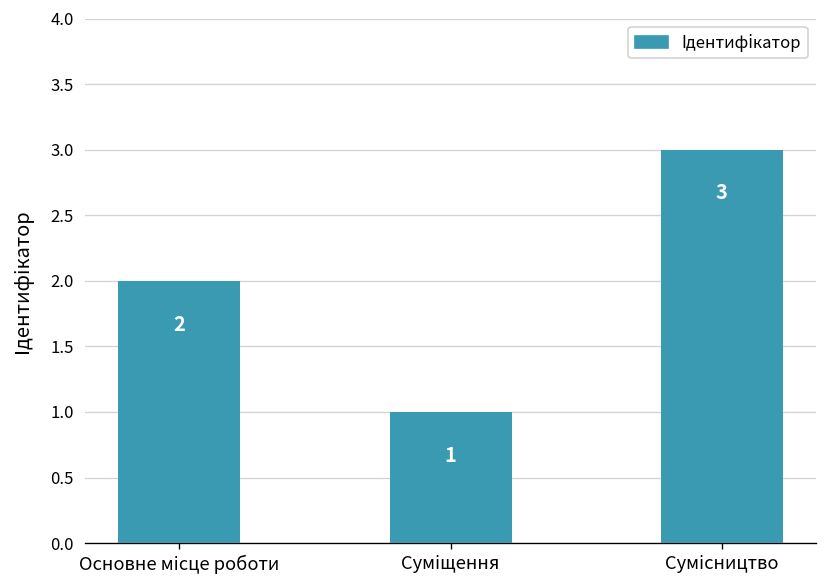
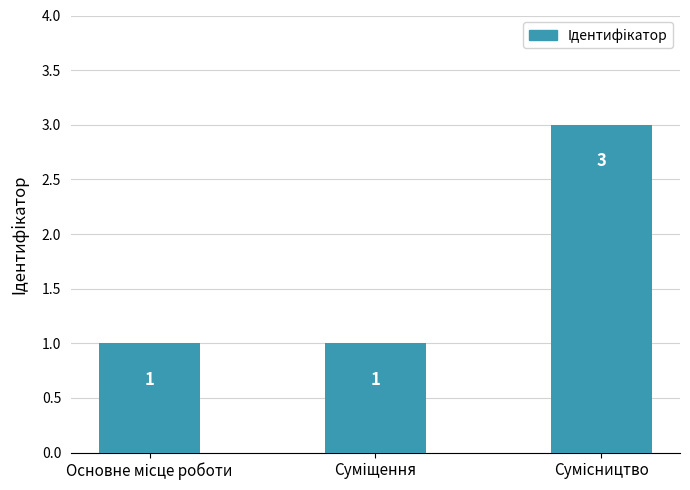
  {
-   "Основне місце роботи": 2,
+   "Основне місце роботи": 1,
    "Суміщення": 1,
    "Сумісництво": 3
  }
